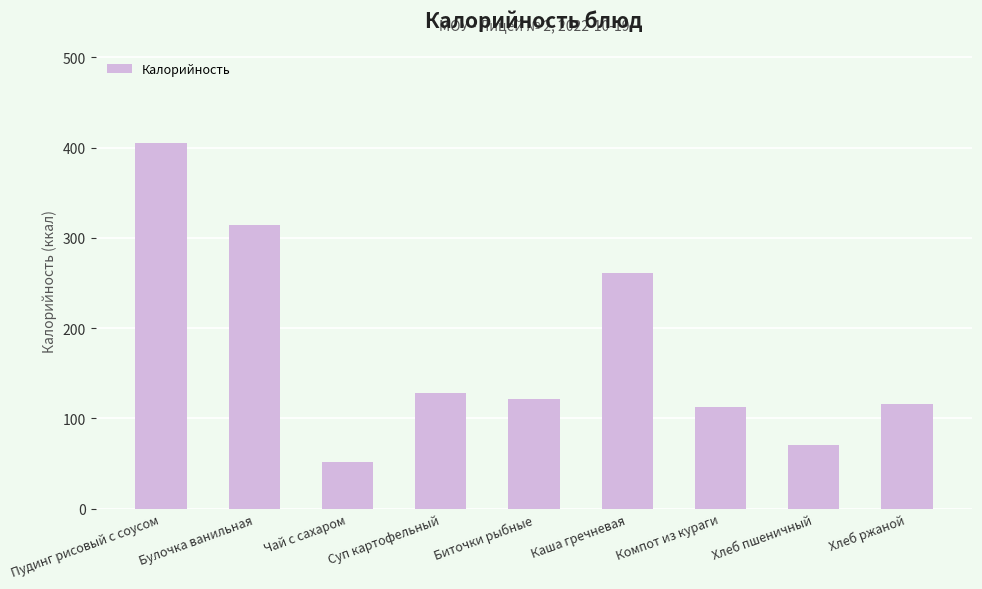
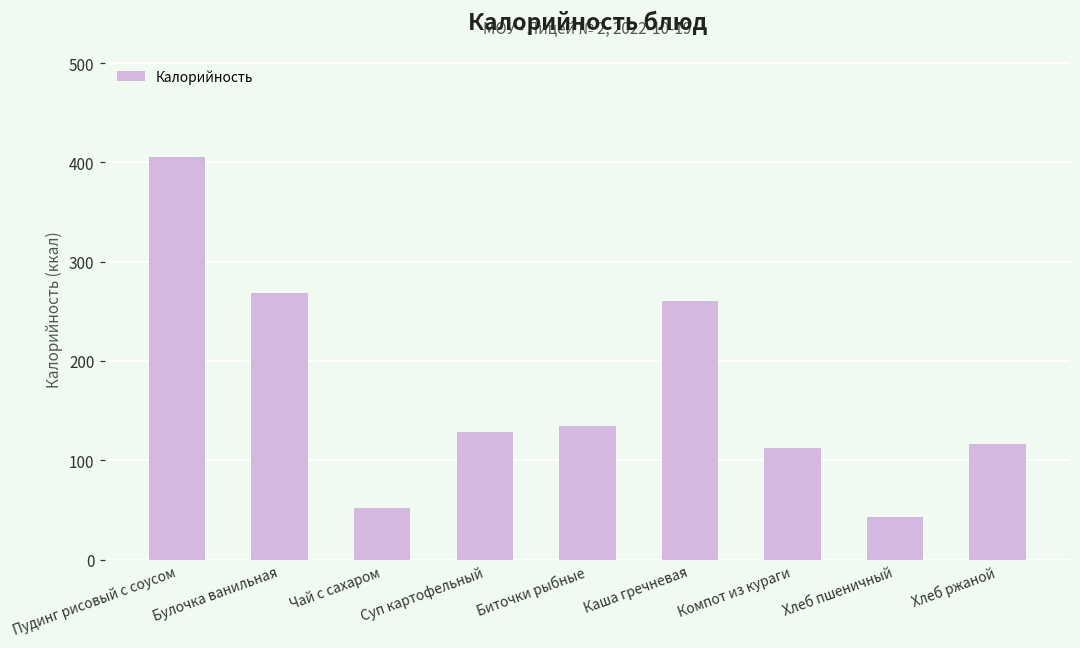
  {
    "Пудинг рисовый с соусом": 410,
-   "Булочка ванильная": 310,
+   "Булочка ванильная": 270,
    "Чай с сахаром": 50,
    "Суп картофельный": 130,
-   "Биточки рыбные": 120,
+   "Биточки рыбные": 130,
    "Каша гречневая": 260,
    "Компот из кураги": 110,
-   "Хлеб пшеничный": 70,
+   "Хлеб пшеничный": 40,
    "Хлеб ржаной": 120
  }
